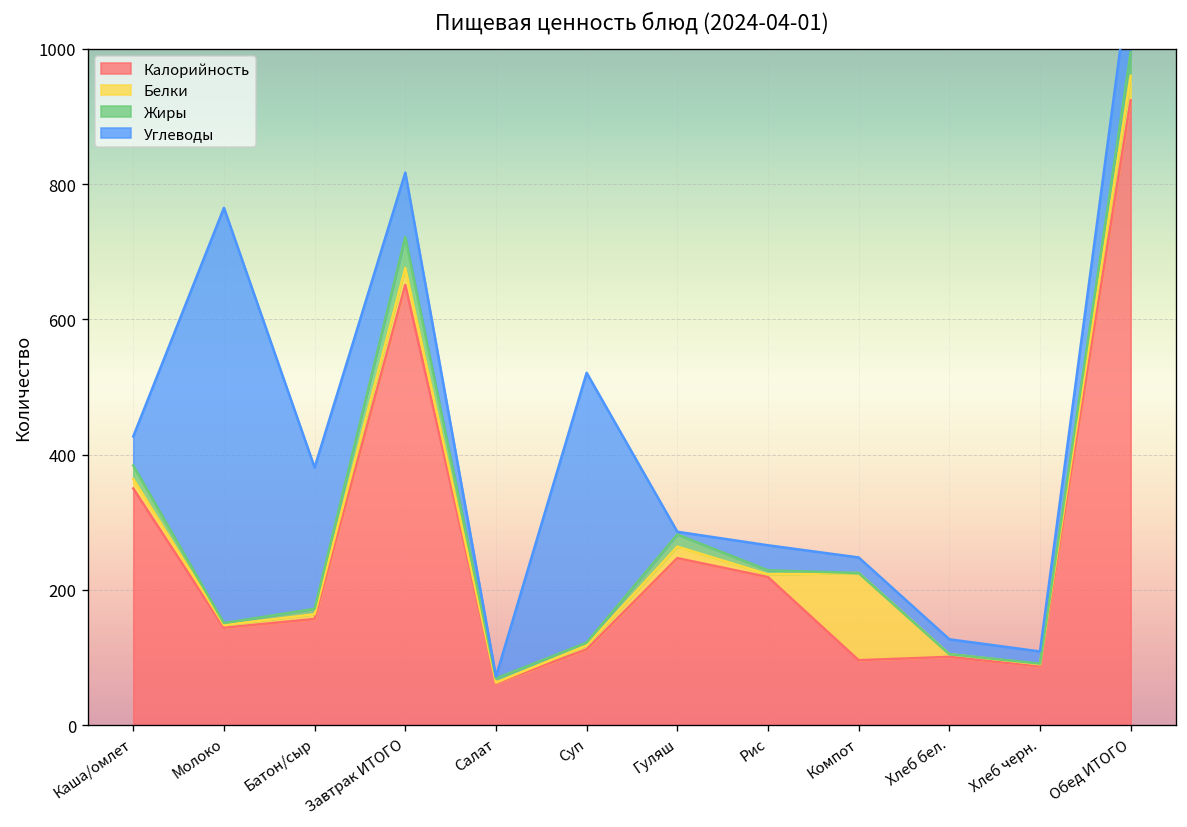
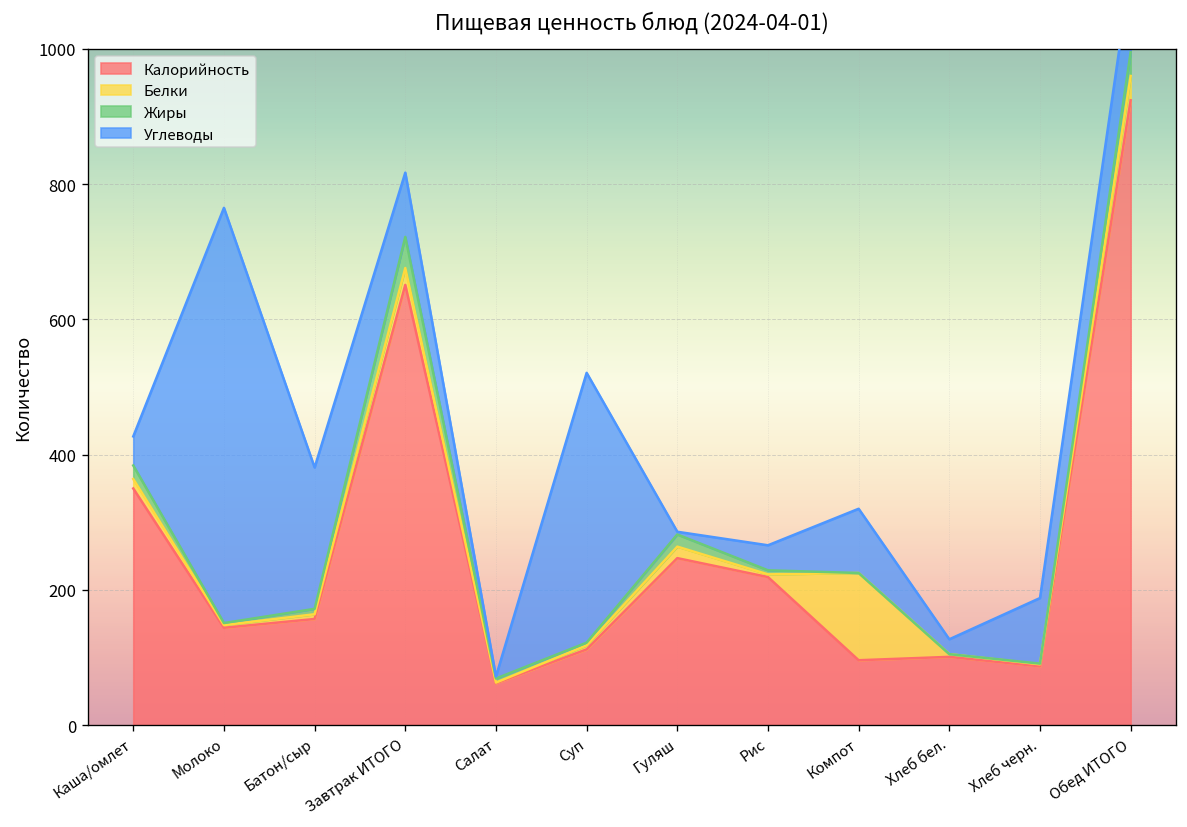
  {
    "Калорийность": {
      "Каша/омлет": 350,
      "Батон/сыр": 160,
      "Завтрак ИТОГО": 650,
      "Суп": 110,
      "Гуляш": 250,
      "Компот": 100,
      "Обед ИТОГО": 920
    },
    "Белки": {
      "Каша/омлет": 10,
      "Батон/сыр": 10,
      "Завтрак ИТОГО": 30,
      "Гуляш": 20,
      "Обед ИТОГО": 40
    },
    "Жиры": {
      "Каша/омлет": 20,
      "Батон/сыр": 10,
      "Завтрак ИТОГО": 50,
      "Рис": 10,
      "Обед ИТОГО": 40
    },
    "Углеводы": {
      "Каша/омлет": 40,
      "Молоко": 610,
      "Батон/сыр": 210,
      "Завтрак ИТОГО": 100,
      "Суп": 400,
      "Рис": 40,
-     "Компот": 20,
+     "Компот": 100,
      "Хлеб бел.": 20,
-     "Хлеб черн.": 20
+     "Хлеб черн.": 100
    }
  }
